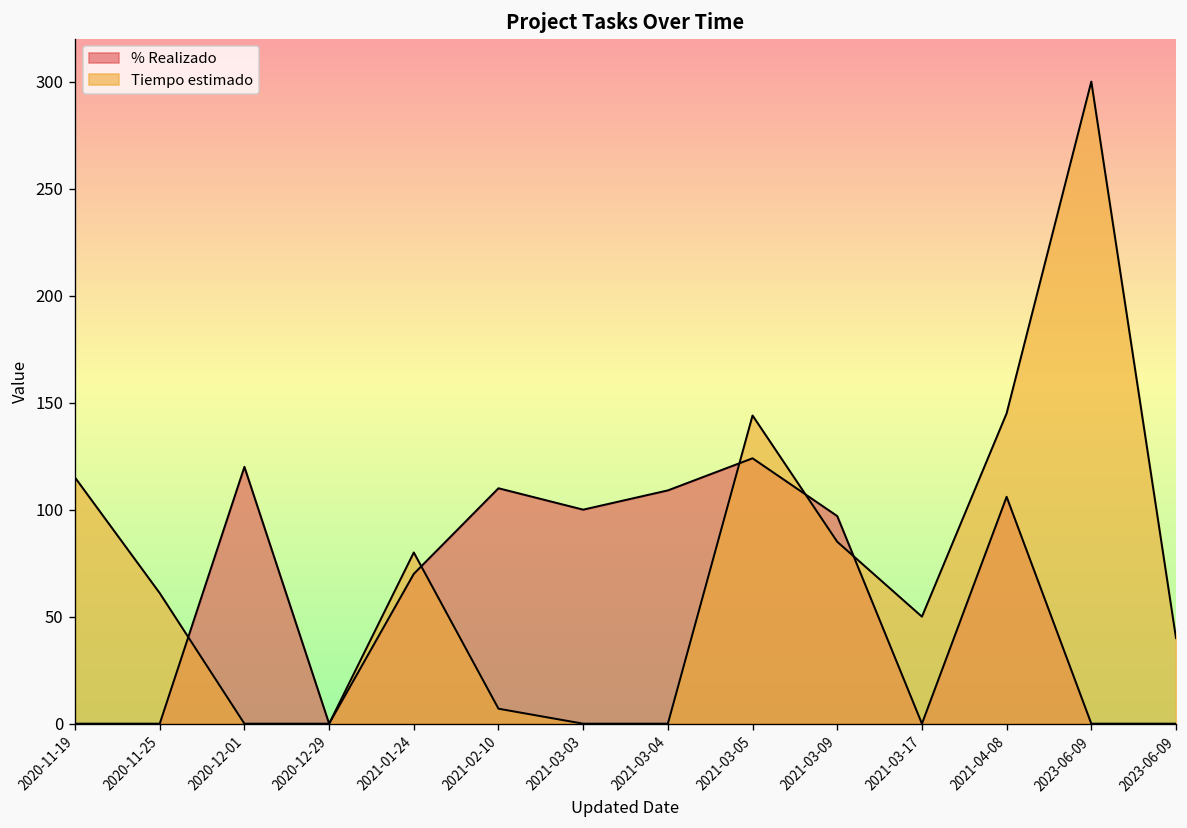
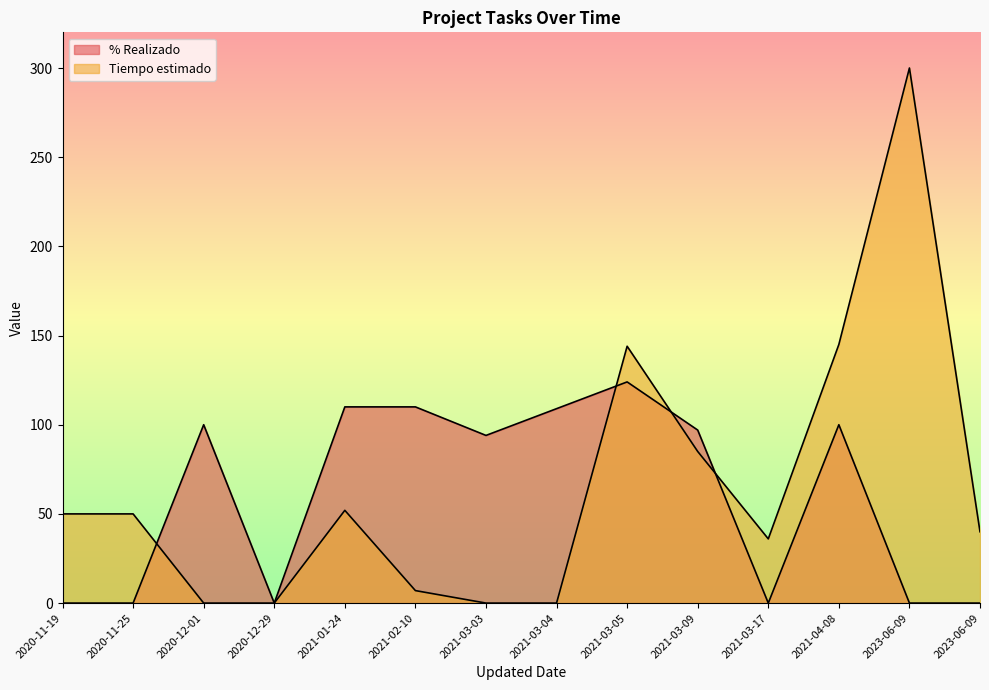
  {
    "% Realizado": {
      "2020-11-19": 0,
      "2020-11-25": 0,
-     "2020-12-01": 120,
-     "2021-01-24": 70,
+     "2020-12-01": 100,
+     "2021-01-24": 110,
      "2021-02-10": 110,
-     "2021-03-03": 100,
+     "2021-03-03": 94,
      "2021-03-04": 109,
      "2021-03-05": 124,
      "2021-03-09": 97,
      "2021-03-17": 0,
-     "2021-04-08": 106
+     "2021-04-08": 100
    },
    "Tiempo estimado": {
-     "2020-11-19": 115,
-     "2020-11-25": 61,
+     "2020-11-19": 50,
+     "2020-11-25": 50,
      "2020-12-01": 0,
-     "2021-01-24": 80,
+     "2021-01-24": 52,
      "2021-02-10": 7,
      "2021-03-03": 0,
      "2021-03-04": 0,
      "2021-03-05": 144,
      "2021-03-09": 85,
-     "2021-03-17": 50,
+     "2021-03-17": 36,
      "2021-04-08": 145
    }
  }
